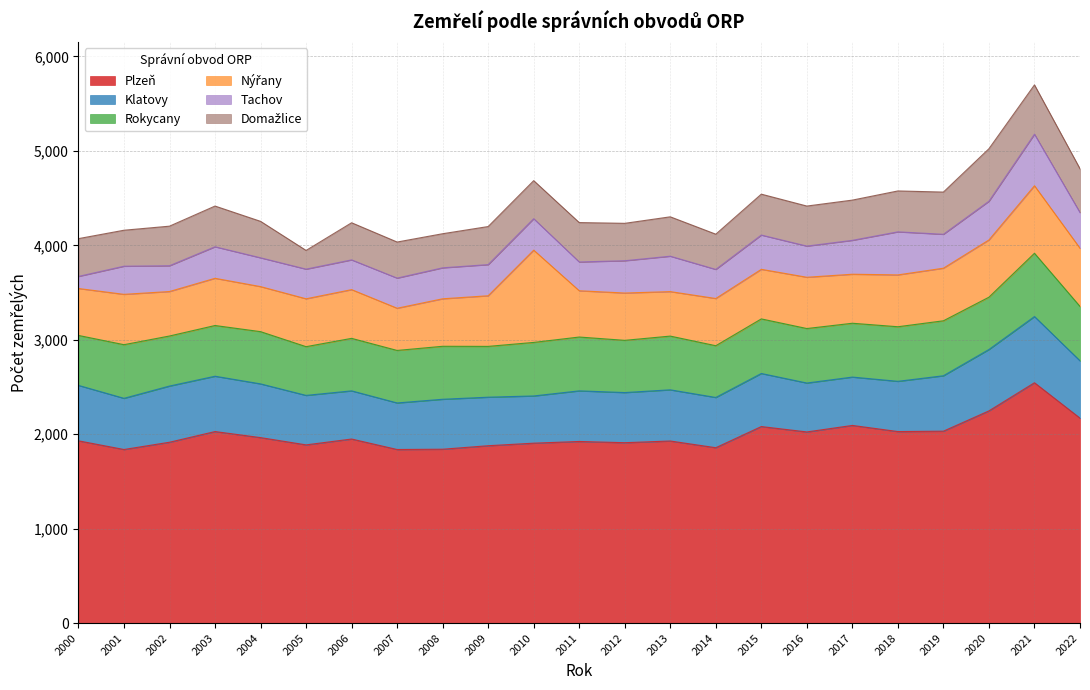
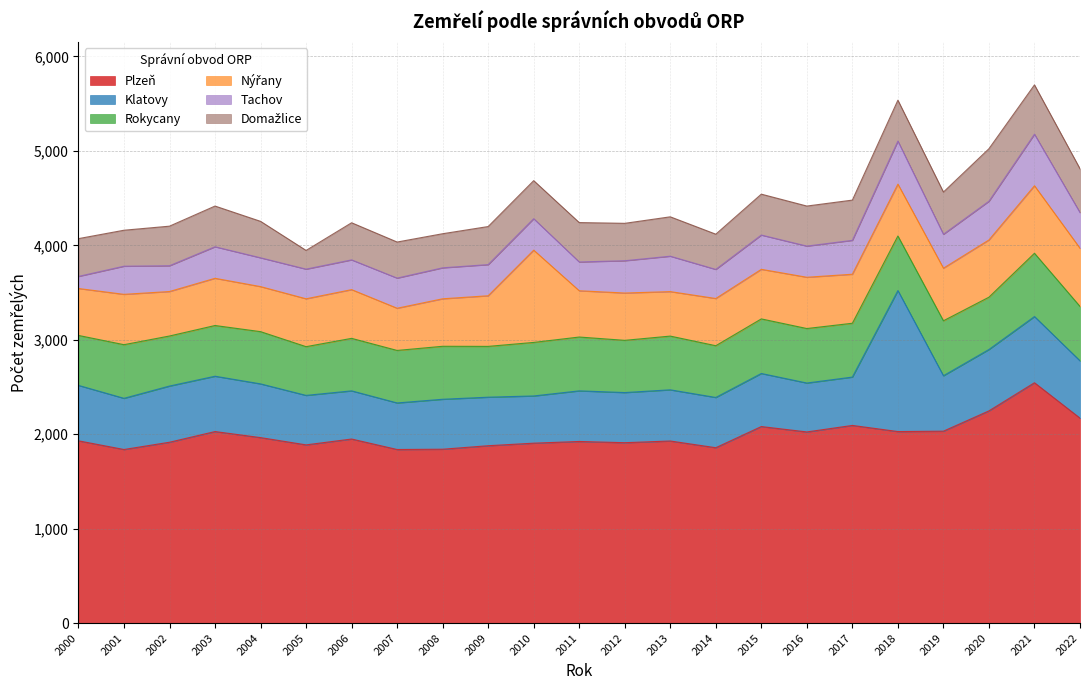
  {
    "Plzeň": {
      "2000": "1,900",
      "2001": "1,800",
      "2002": "1,900",
      "2003": "2,000",
      "2004": "2,000",
      "2005": "1,900",
      "2006": "1,900",
      "2007": "1,800",
      "2008": "1,800",
      "2009": "1,900",
      "2010": "1,900",
      "2011": "1,900",
      "2012": "1,900",
      "2013": "1,900",
      "2014": "1,900",
      "2015": "2,100",
      "2016": "2,000",
      "2017": "2,100",
      "2018": "2,000",
      "2019": "2,000",
      "2020": "2,200",
      "2021": "2,500",
      "2022": "2,200"
    },
    "Klatovy": {
      "2000": "600",
      "2001": "500",
      "2002": "600",
      "2003": "600",
      "2004": "600",
      "2005": "500",
      "2006": "500",
      "2007": "500",
      "2008": "500",
      "2009": "500",
      "2010": "500",
      "2011": "500",
      "2012": "500",
      "2013": "500",
      "2014": "500",
      "2015": "600",
      "2016": "500",
      "2017": "500",
-     "2018": "500",
+     "2018": "1,500",
      "2019": "600",
      "2020": "700",
      "2021": "700",
      "2022": "600"
    },
    "Rokycany": {
      "2000": "500",
      "2001": "600",
      "2002": "500",
      "2003": "500",
      "2004": "600",
      "2005": "500",
      "2006": "600",
      "2007": "600",
      "2008": "600",
      "2009": "500",
      "2010": "600",
      "2011": "600",
      "2012": "600",
      "2013": "600",
      "2014": "500",
      "2015": "600",
      "2016": "600",
      "2017": "600",
      "2018": "600",
      "2019": "600",
      "2020": "600",
      "2021": "700",
      "2022": "600"
    },
    "Nýřany": {
      "2000": "500",
      "2001": "500",
      "2002": "500",
      "2003": "500",
      "2004": "500",
      "2005": "500",
      "2006": "500",
      "2007": "400",
      "2008": "500",
      "2009": "500",
      "2010": "1,000",
      "2011": "500",
      "2012": "500",
      "2013": "500",
      "2014": "500",
      "2015": "500",
      "2016": "500",
      "2017": "500",
      "2018": "500",
      "2019": "600",
      "2020": "600",
      "2021": "700",
      "2022": "600"
    },
    "Tachov": {
      "2000": "100",
      "2001": "300",
      "2002": "300",
      "2003": "300",
      "2004": "300",
      "2005": "300",
      "2006": "300",
      "2007": "300",
      "2008": "300",
      "2009": "300",
      "2010": "300",
      "2011": "300",
      "2012": "300",
      "2013": "400",
      "2014": "300",
      "2015": "400",
      "2016": "300",
      "2017": "400",
      "2018": "500",
      "2019": "400",
      "2020": "400",
      "2021": "500",
      "2022": "400"
    },
    "Domažlice": {
      "2000": "400",
      "2001": "400",
      "2002": "400",
      "2003": "400",
      "2004": "400",
      "2005": "200",
      "2006": "400",
      "2007": "400",
      "2008": "400",
      "2009": "400",
      "2010": "400",
      "2011": "400",
      "2012": "400",
      "2013": "400",
      "2014": "400",
      "2015": "400",
      "2016": "400",
      "2017": "400",
      "2018": "400",
      "2019": "400",
      "2020": "600",
      "2021": "500",
      "2022": "500"
    }
  }
